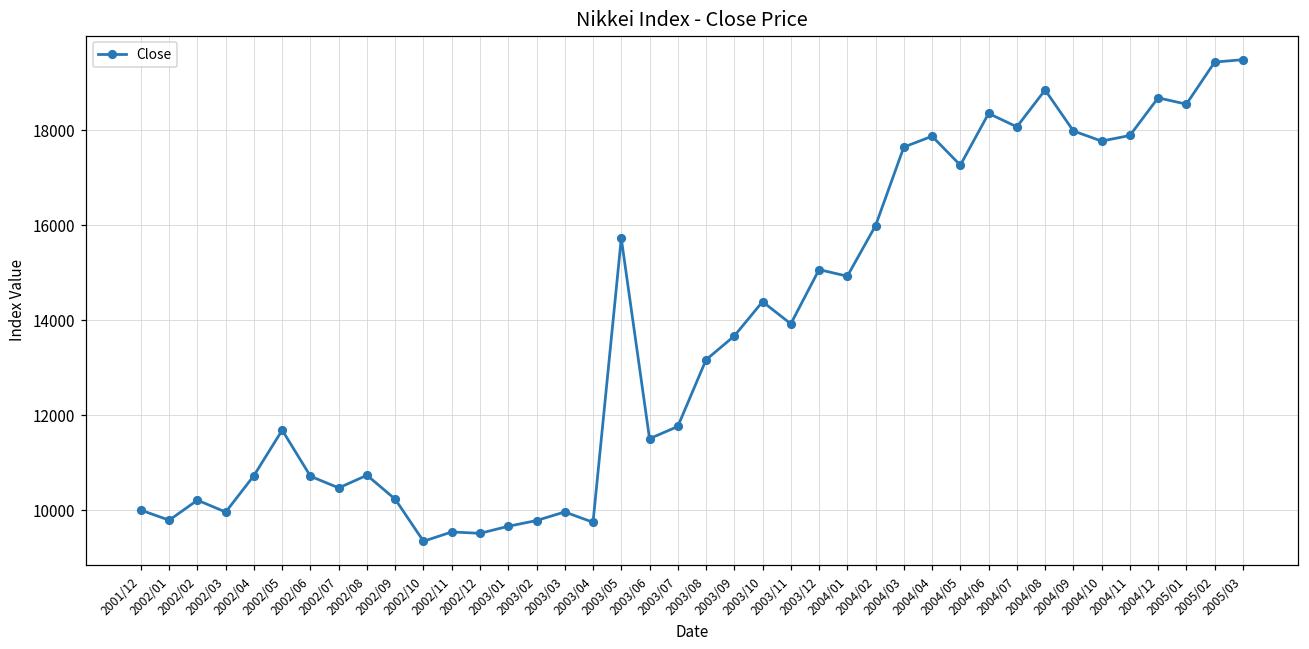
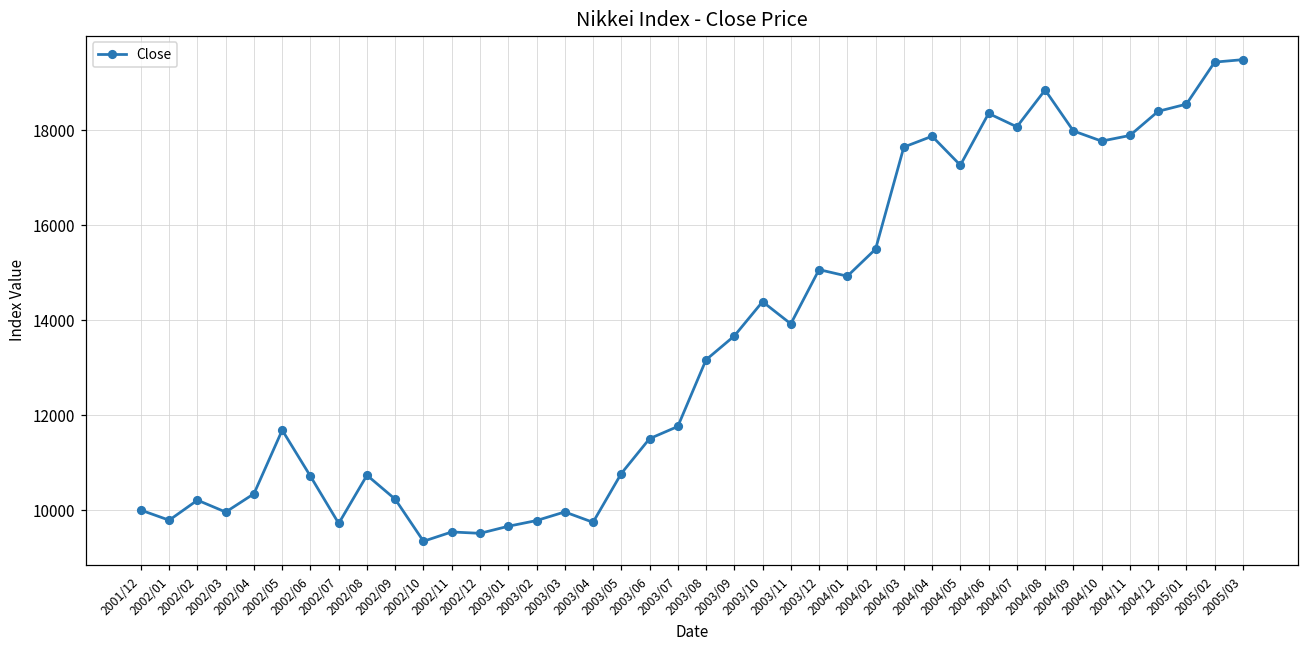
  {
    "2001/12": 10000,
    "2002/01": 9800,
    "2002/02": 10200,
    "2002/03": 10000,
-   "2002/04": 10700,
+   "2002/04": 10300,
    "2002/05": 11700,
    "2002/06": 10700,
-   "2002/07": 10500,
+   "2002/07": 9700,
    "2002/08": 10700,
    "2002/09": 10200,
    "2002/10": 9300,
    "2002/11": 9500,
    "2002/12": 9500,
    "2003/01": 9700,
    "2003/02": 9800,
    "2003/03": 10000,
    "2003/04": 9700,
-   "2003/05": 15700,
+   "2003/05": 10800,
    "2003/06": 11500,
    "2003/07": 11800,
    "2003/08": 13200,
    "2003/09": 13700,
    "2003/10": 14400,
    "2003/11": 13900,
    "2003/12": 15100,
    "2004/01": 14900,
-   "2004/02": 16000,
+   "2004/02": 15500,
    "2004/03": 17600,
    "2004/04": 17900,
    "2004/05": 17300,
    "2004/06": 18400,
    "2004/07": 18100,
    "2004/08": 18800,
    "2004/09": 18000,
    "2004/10": 17800,
    "2004/11": 17900,
-   "2004/12": 18700,
+   "2004/12": 18400,
    "2005/01": 18500,
    "2005/02": 19400,
    "2005/03": 19500
  }
